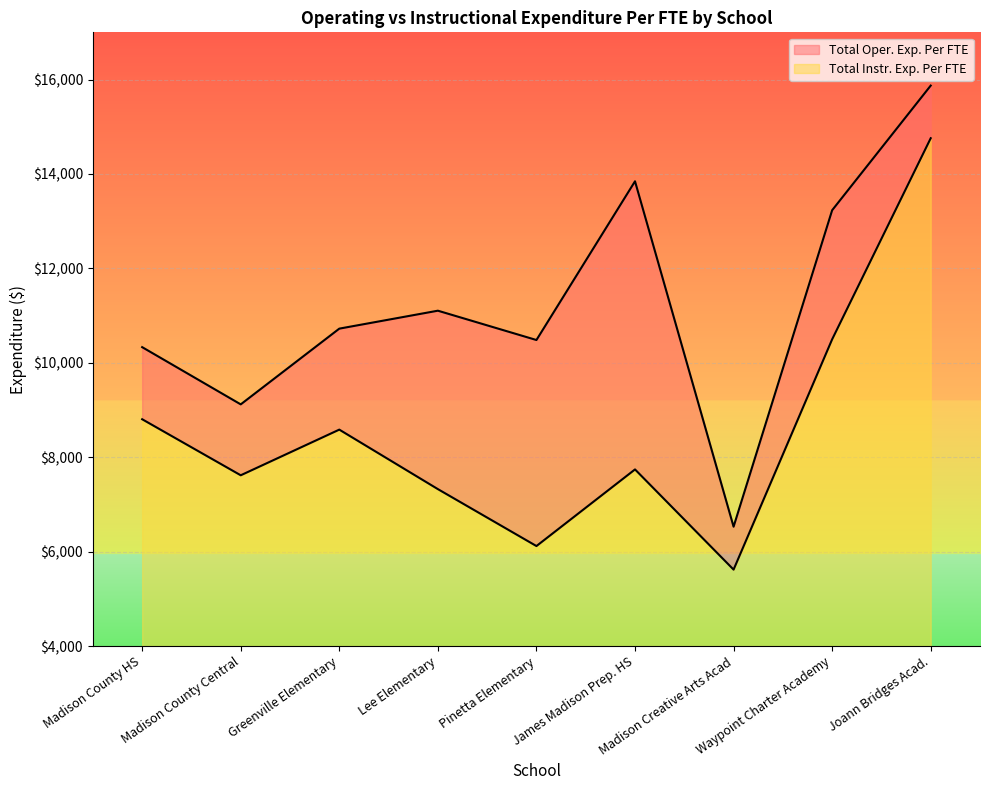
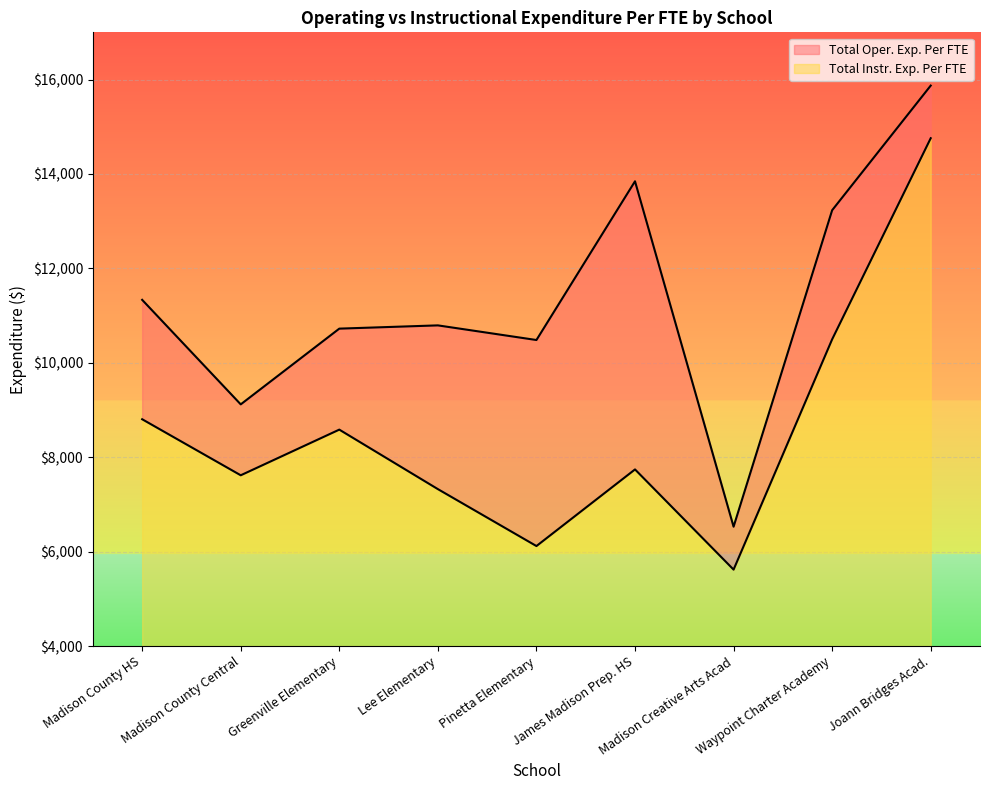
  {
    "Total Oper. Exp. Per FTE": {
-     "Madison County HS": "$10,300",
+     "Madison County HS": "$11,300",
      "Madison County Central": "$9,100",
      "Greenville Elementary": "$10,700",
-     "Lee Elementary": "$11,100",
+     "Lee Elementary": "$10,800",
      "Pinetta Elementary": "$10,500",
      "James Madison Prep. HS": "$13,800",
      "Madison Creative Arts Acad": "$6,500",
      "Waypoint Charter Academy": "$13,200",
      "Joann Bridges Acad.": "$15,900"
    },
    "Total Instr. Exp. Per FTE": {
      "Madison County HS": "$8,800",
      "Madison County Central": "$7,600",
      "Greenville Elementary": "$8,600",
      "Lee Elementary": "$7,300",
      "Pinetta Elementary": "$6,100",
      "James Madison Prep. HS": "$7,700",
      "Madison Creative Arts Acad": "$5,600",
      "Waypoint Charter Academy": "$10,500",
      "Joann Bridges Acad.": "$14,800"
    }
  }
